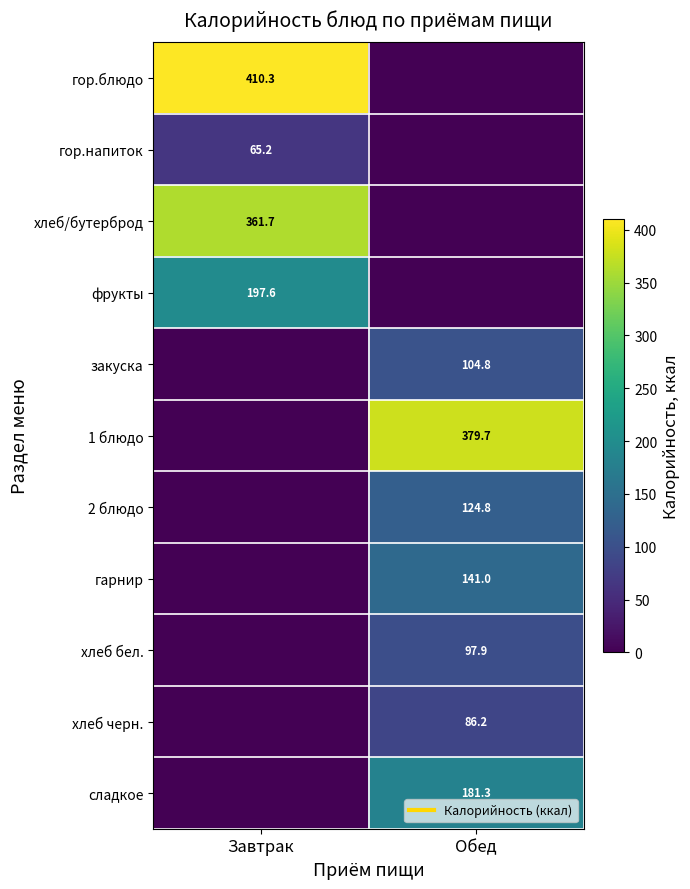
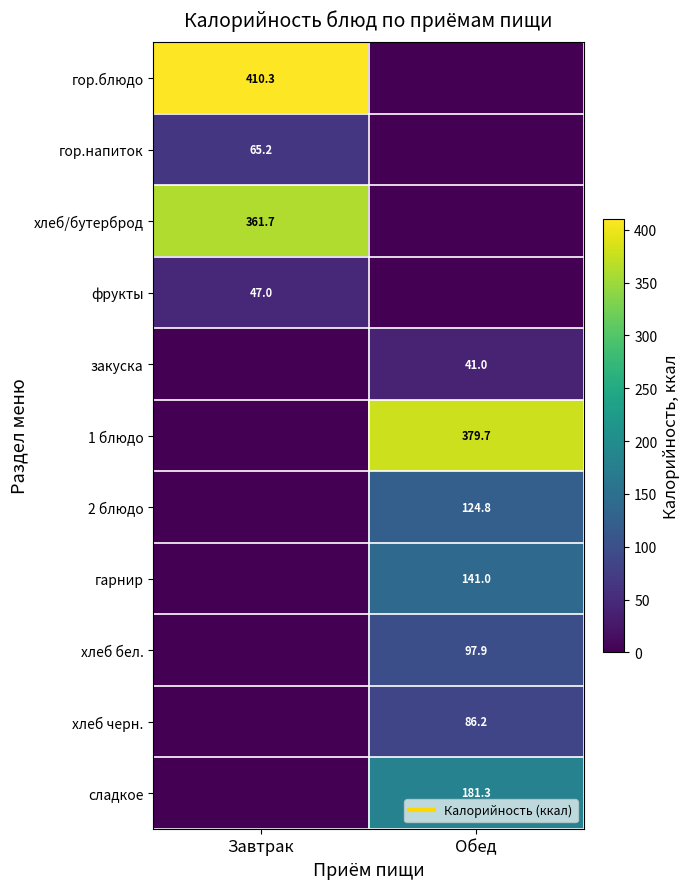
  {
    "гор.блюдо": {
      "Завтрак": 410.3
    },
    "гор.напиток": {
      "Завтрак": 65.2
    },
    "хлеб/бутерброд": {
      "Завтрак": 361.7
    },
    "фрукты": {
-     "Завтрак": 197.6
+     "Завтрак": 47.0
    },
    "закуска": {
-     "Обед": 104.8
+     "Обед": 41.0
    },
    "1 блюдо": {
      "Обед": 379.7
    },
    "2 блюдо": {
      "Обед": 124.8
    },
    "гарнир": {
      "Обед": 141.0
    },
    "хлеб бел.": {
      "Обед": 97.9
    },
    "хлеб черн.": {
      "Обед": 86.2
    }
  }
